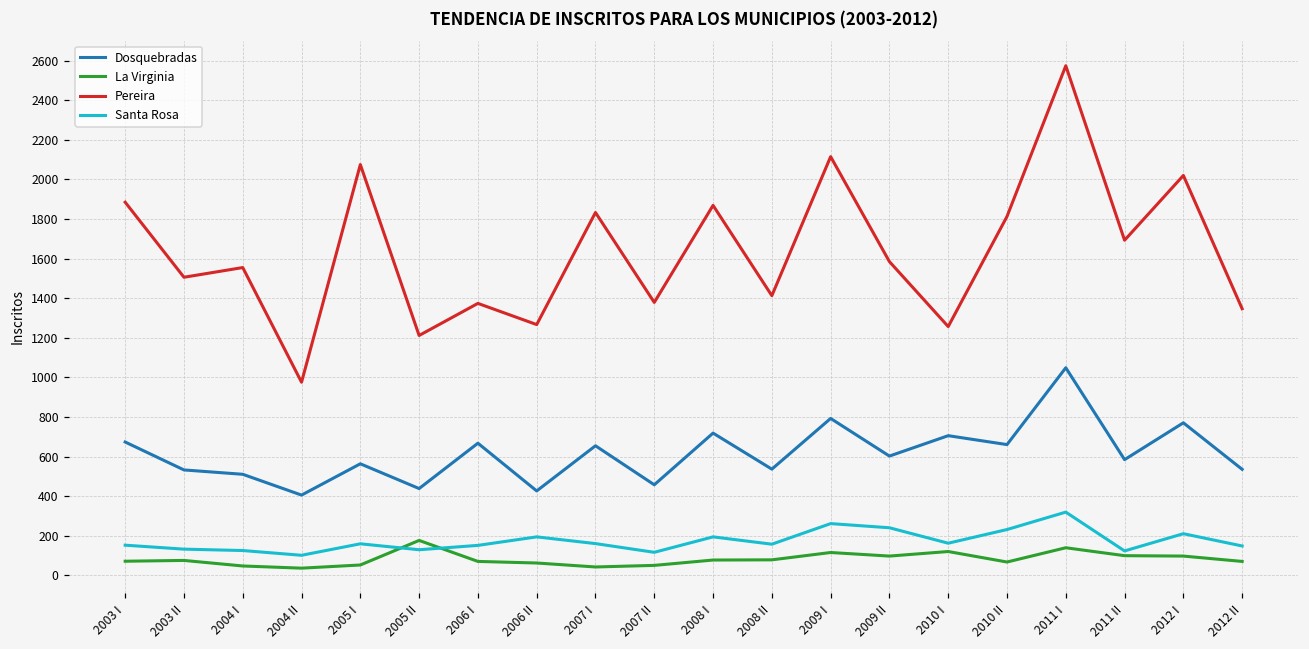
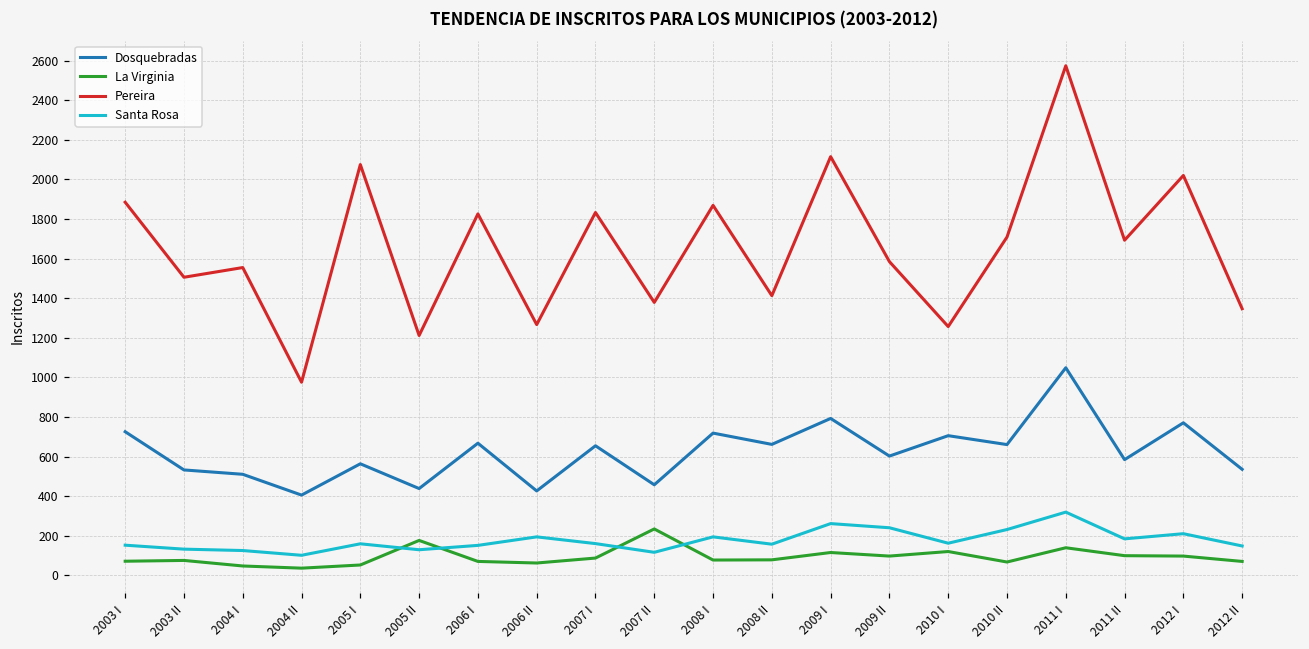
  {
    "Dosquebradas": {
-     "2003 I": 670,
+     "2003 I": 730,
      "2003 II": 530,
      "2004 I": 510,
      "2004 II": 410,
      "2005 I": 560,
      "2005 II": 440,
      "2006 I": 670,
      "2006 II": 430,
      "2007 I": 660,
      "2007 II": 460,
      "2008 I": 720,
-     "2008 II": 540,
+     "2008 II": 660,
      "2009 I": 790,
      "2009 II": 600,
      "2010 I": 710,
      "2010 II": 660,
      "2011 I": 1050,
      "2011 II": 590,
      "2012 I": 770,
      "2012 II": 540
    },
    "La Virginia": {
      "2003 I": 70,
      "2003 II": 80,
      "2004 I": 50,
      "2004 II": 40,
      "2005 I": 50,
      "2005 II": 180,
      "2006 I": 70,
      "2006 II": 60,
-     "2007 I": 40,
-     "2007 II": 50,
+     "2007 I": 90,
+     "2007 II": 240,
      "2008 I": 80,
      "2008 II": 80,
      "2009 I": 120,
      "2009 II": 100,
      "2010 I": 120,
      "2010 II": 70,
      "2011 I": 140,
      "2011 II": 100,
      "2012 I": 100,
      "2012 II": 70
    },
    "Pereira": {
      "2003 I": 1890,
      "2003 II": 1510,
      "2004 I": 1560,
      "2004 II": 980,
      "2005 I": 2080,
      "2005 II": 1210,
-     "2006 I": 1370,
+     "2006 I": 1830,
      "2006 II": 1270,
      "2007 I": 1830,
      "2007 II": 1380,
      "2008 I": 1870,
      "2008 II": 1410,
      "2009 I": 2120,
      "2009 II": 1590,
      "2010 I": 1260,
-     "2010 II": 1810,
+     "2010 II": 1710,
      "2011 I": 2570,
      "2011 II": 1690,
      "2012 I": 2020,
      "2012 II": 1350
    },
    "Santa Rosa": {
      "2003 I": 150,
      "2003 II": 130,
      "2004 I": 130,
      "2004 II": 100,
      "2005 I": 160,
      "2005 II": 130,
      "2006 I": 150,
      "2006 II": 200,
      "2007 I": 160,
      "2007 II": 120,
      "2008 I": 200,
      "2008 II": 160,
      "2009 I": 260,
      "2009 II": 240,
      "2010 I": 160,
      "2010 II": 230,
      "2011 I": 320,
-     "2011 II": 120,
+     "2011 II": 190,
      "2012 I": 210,
      "2012 II": 150
    }
  }
